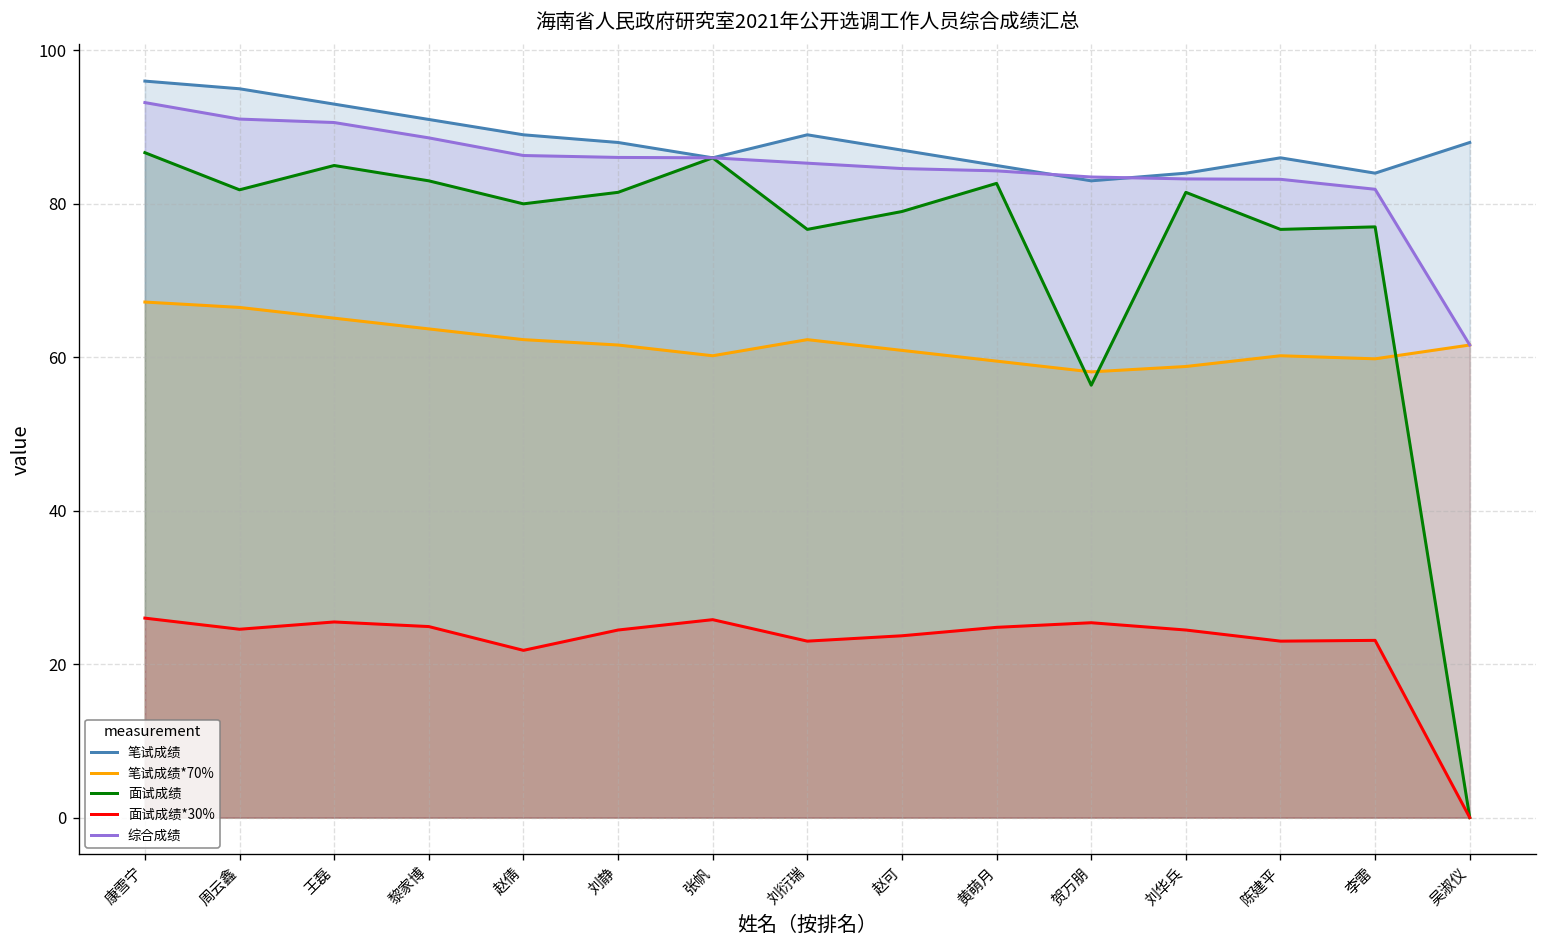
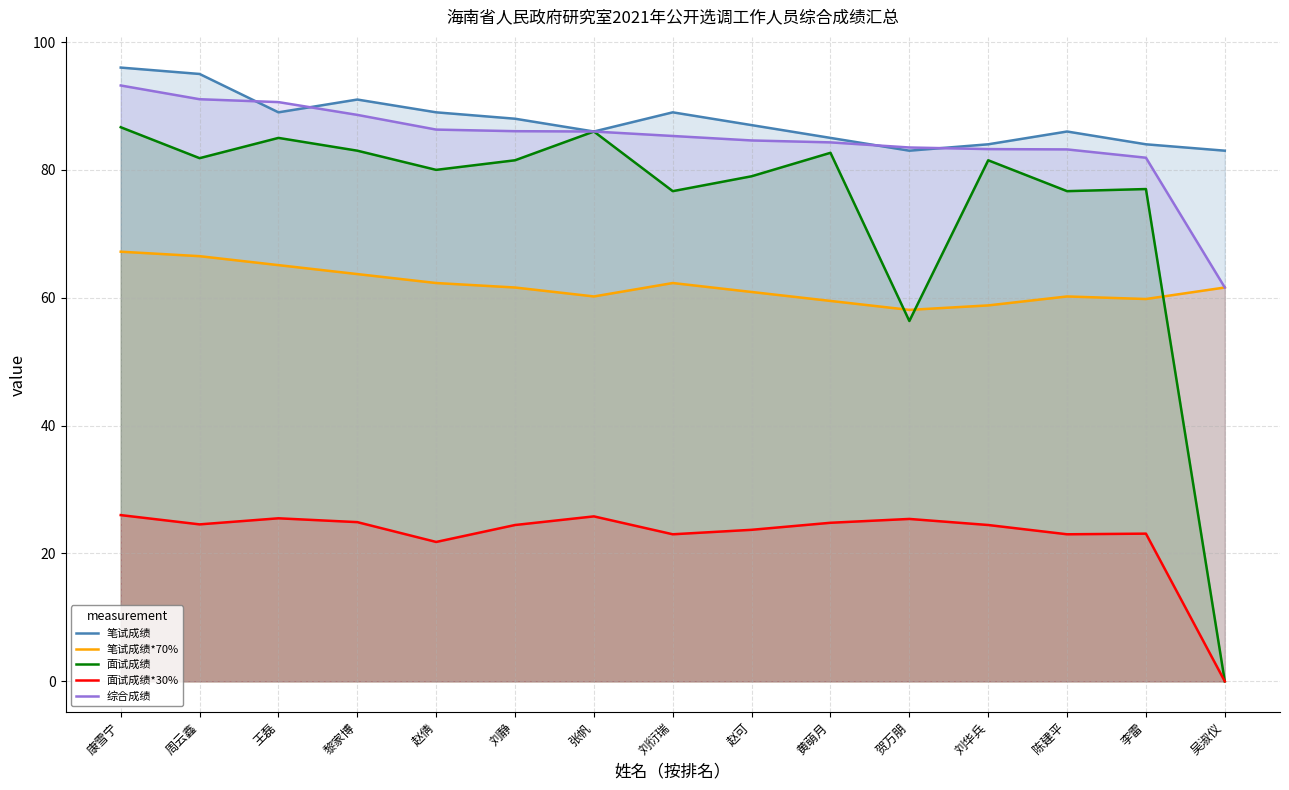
  {
    "笔试成绩": {
      "康雪宁": 96,
      "周云鑫": 95,
-     "王磊": 93,
+     "王磊": 89,
      "黎家博": 91,
      "赵倩": 89,
      "刘静": 88,
      "刘衍瑞": 89,
      "赵可": 87,
      "黄萌月": 85,
      "贺万朋": 83,
      "刘华兵": 84,
      "陈建平": 86,
      "李雷": 84,
-     "吴淑仪": 88
+     "吴淑仪": 83
    },
    "笔试成绩*70%": {
      "康雪宁": 67,
      "周云鑫": 67,
      "王磊": 65,
      "黎家博": 64,
      "赵倩": 62,
      "刘静": 62,
      "张帆": 60,
      "刘衍瑞": 62,
      "赵可": 61,
      "黄萌月": 60,
      "贺万朋": 58,
      "刘华兵": 59,
      "陈建平": 60,
      "李雷": 60
    },
    "面试成绩": {
      "康雪宁": 87,
      "周云鑫": 82,
      "王磊": 85,
      "黎家博": 83,
      "赵倩": 80,
      "刘静": 82,
      "刘衍瑞": 77,
      "赵可": 79,
      "黄萌月": 83,
      "贺万朋": 56,
      "刘华兵": 82,
      "陈建平": 77,
      "李雷": 77
    },
    "面试成绩*30%": {
      "康雪宁": 26,
      "周云鑫": 25,
      "王磊": 26,
      "黎家博": 25,
      "赵倩": 22,
      "刘静": 24,
      "张帆": 26,
      "刘衍瑞": 23,
      "赵可": 24,
      "黄萌月": 25,
      "贺万朋": 25,
      "刘华兵": 24,
      "陈建平": 23,
      "李雷": 23
    },
    "综合成绩": {
      "康雪宁": 93,
      "周云鑫": 91,
      "王磊": 91,
      "黎家博": 89,
      "赵倩": 86,
      "刘静": 86,
      "刘衍瑞": 85,
      "赵可": 85,
      "黄萌月": 84,
      "贺万朋": 84,
      "刘华兵": 83,
      "陈建平": 83,
      "李雷": 82
    }
  }
